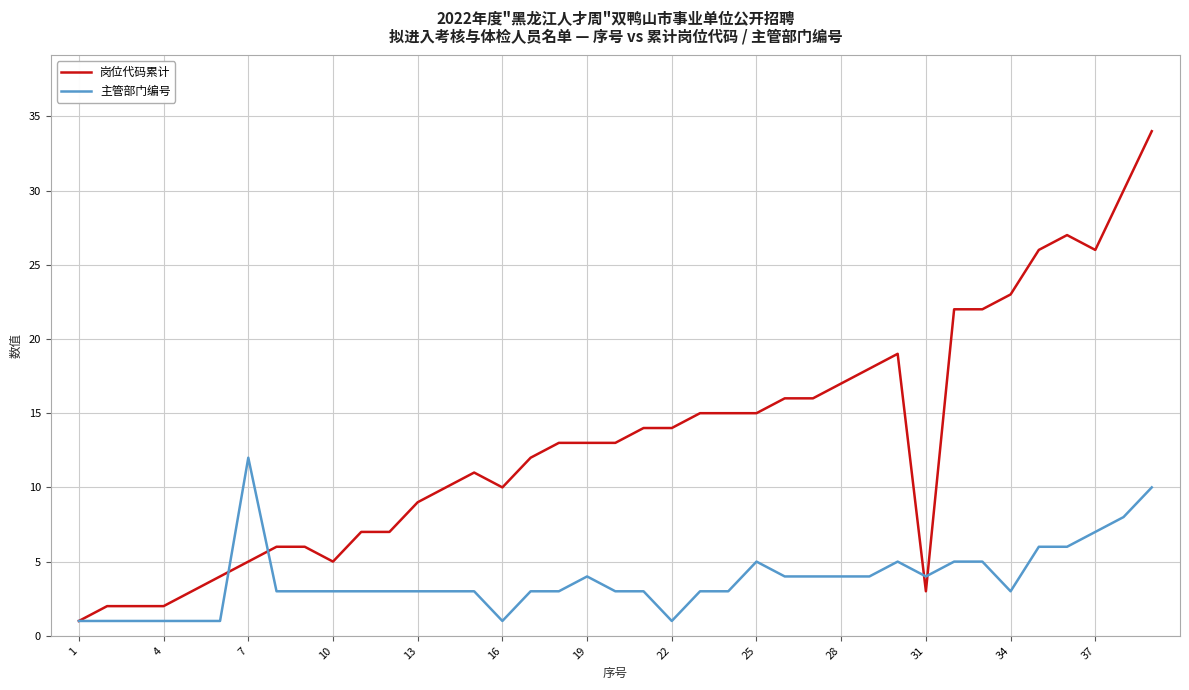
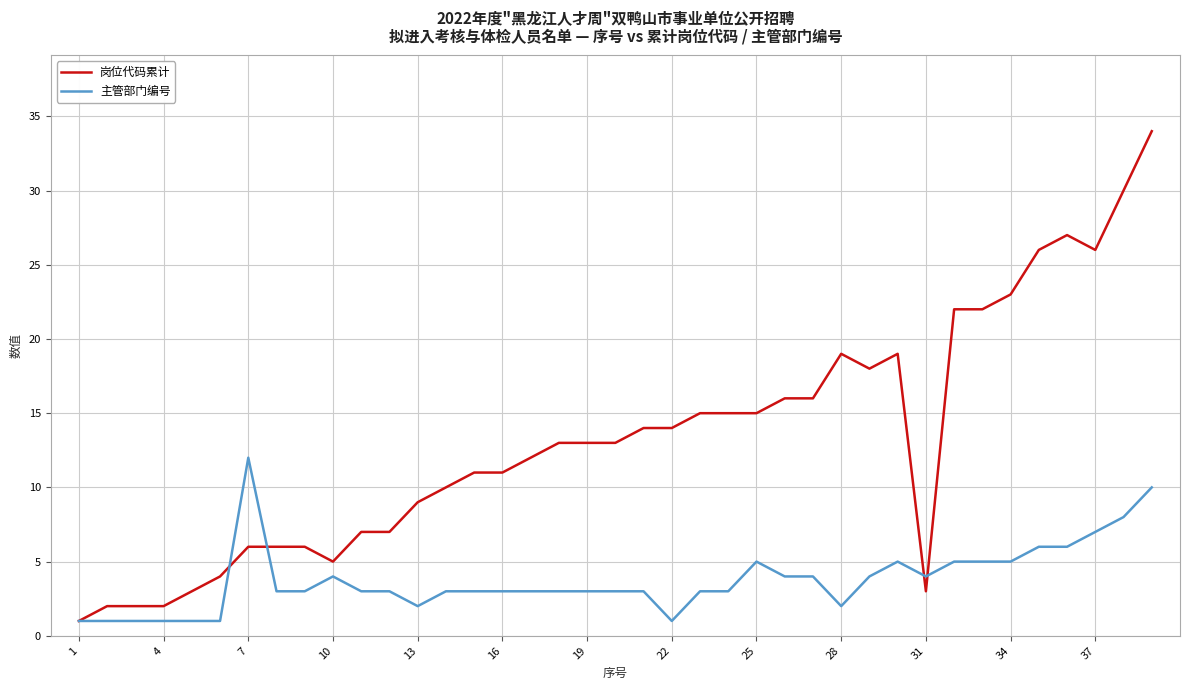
  {
    "岗位代码累计": {
      "4": 2,
-     "7": 5,
+     "7": 6,
      "10": 5,
      "13": 9,
-     "16": 10,
+     "16": 11,
      "19": 13,
      "22": 14,
      "25": 15,
-     "28": 17,
+     "28": 19,
      "31": 3,
      "34": 23,
      "37": 26
    },
    "主管部门编号": {
      "4": 1,
      "7": 12,
-     "10": 3,
-     "13": 3,
-     "16": 1,
-     "19": 4,
+     "10": 4,
+     "13": 2,
+     "16": 3,
+     "19": 3,
      "22": 1,
      "25": 5,
-     "28": 4,
+     "28": 2,
      "31": 4,
-     "34": 3,
+     "34": 5,
      "37": 7
    }
  }
